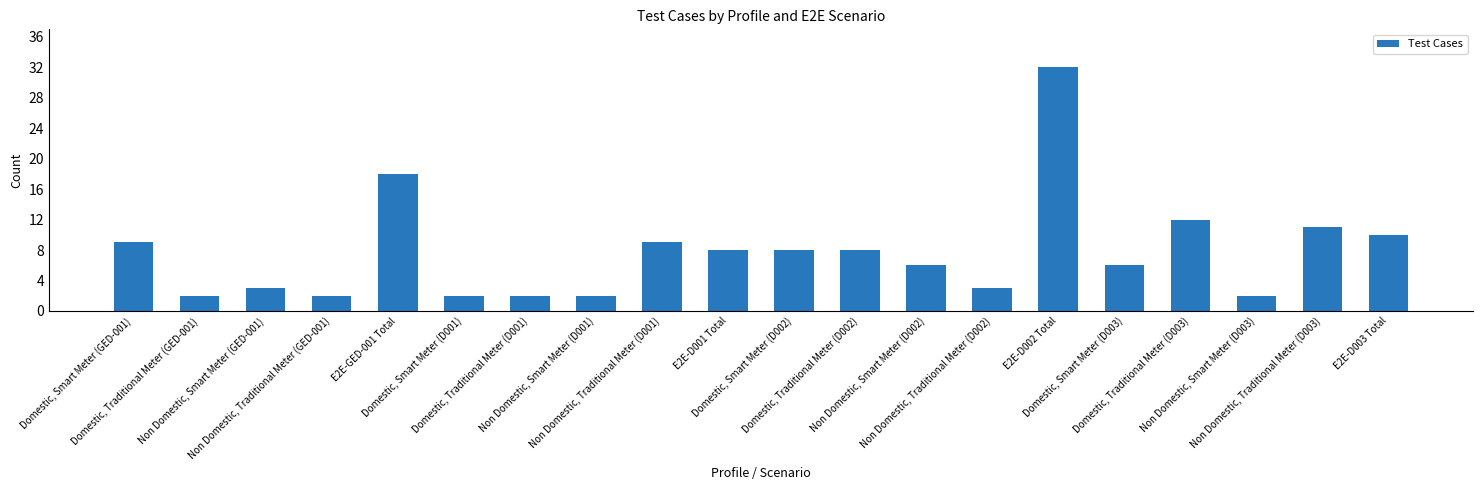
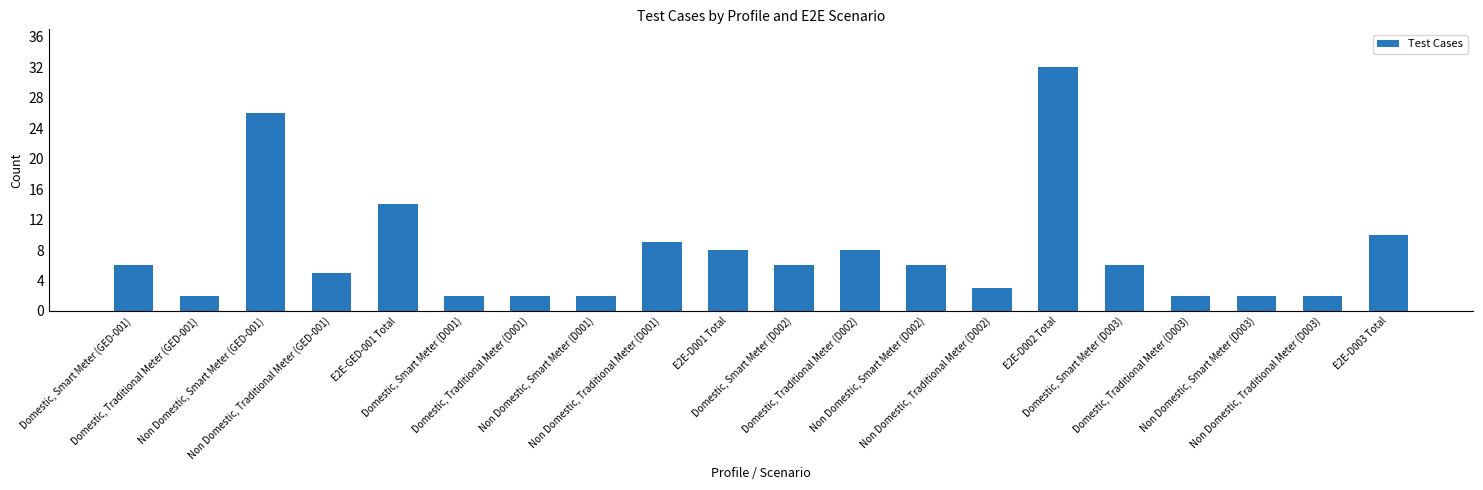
  {
-   "Domestic, Smart Meter (GED-001)": 9,
+   "Domestic, Smart Meter (GED-001)": 6,
    "Domestic, Traditional Meter (GED-001)": 2,
-   "Non Domestic, Smart Meter (GED-001)": 3,
-   "Non Domestic, Traditional Meter (GED-001)": 2,
-   "E2E-GED-001 Total": 18,
+   "Non Domestic, Smart Meter (GED-001)": 26,
+   "Non Domestic, Traditional Meter (GED-001)": 5,
+   "E2E-GED-001 Total": 14,
    "Domestic, Smart Meter (D001)": 2,
    "Domestic, Traditional Meter (D001)": 2,
    "Non Domestic, Smart Meter (D001)": 2,
    "Non Domestic, Traditional Meter (D001)": 9,
    "E2E-D001 Total": 8,
-   "Domestic, Smart Meter (D002)": 8,
+   "Domestic, Smart Meter (D002)": 6,
    "Domestic, Traditional Meter (D002)": 8,
    "Non Domestic, Smart Meter (D002)": 6,
    "Non Domestic, Traditional Meter (D002)": 3,
    "E2E-D002 Total": 32,
    "Domestic, Smart Meter (D003)": 6,
-   "Domestic, Traditional Meter (D003)": 12,
+   "Domestic, Traditional Meter (D003)": 2,
    "Non Domestic, Smart Meter (D003)": 2,
-   "Non Domestic, Traditional Meter (D003)": 11,
+   "Non Domestic, Traditional Meter (D003)": 2,
    "E2E-D003 Total": 10
  }
